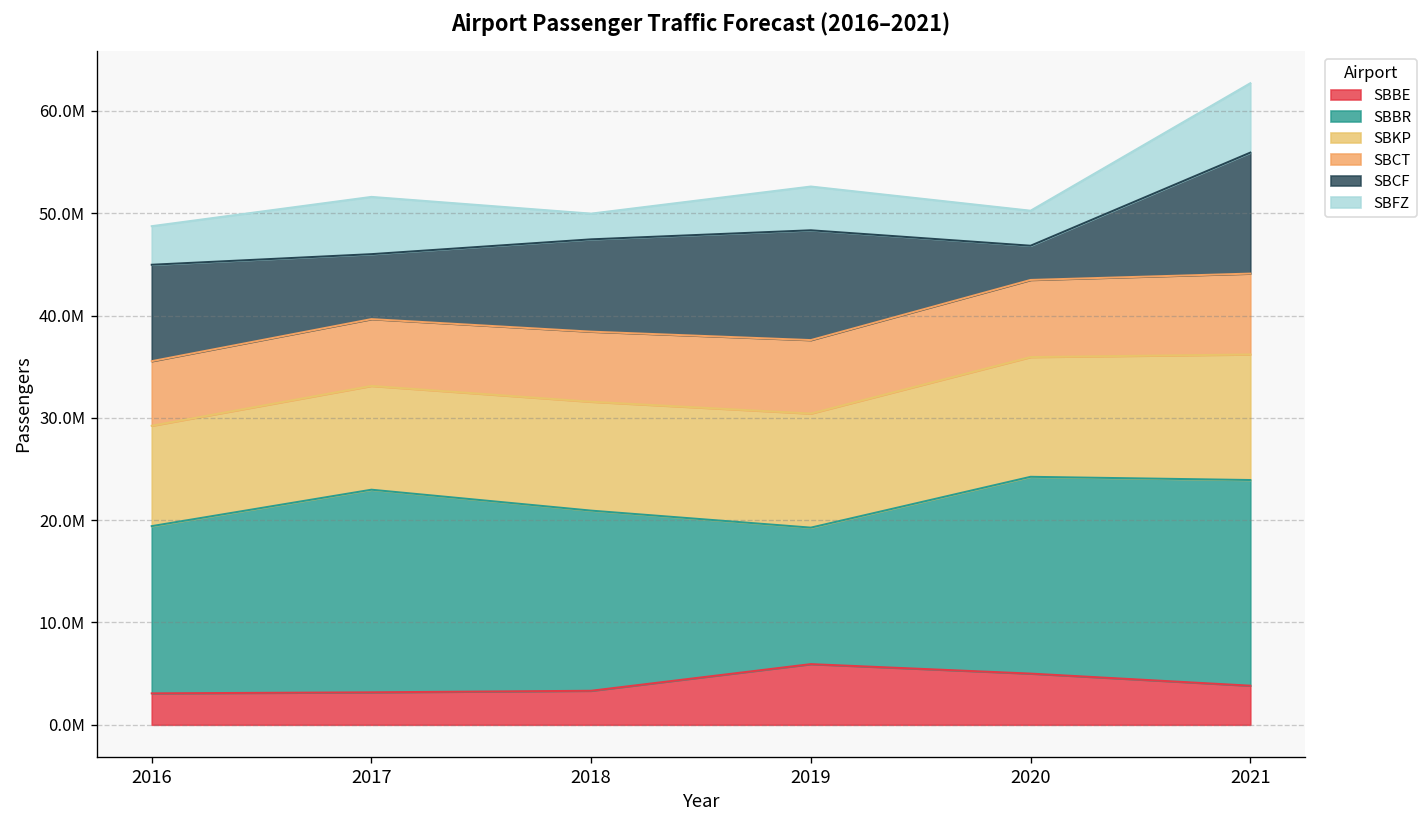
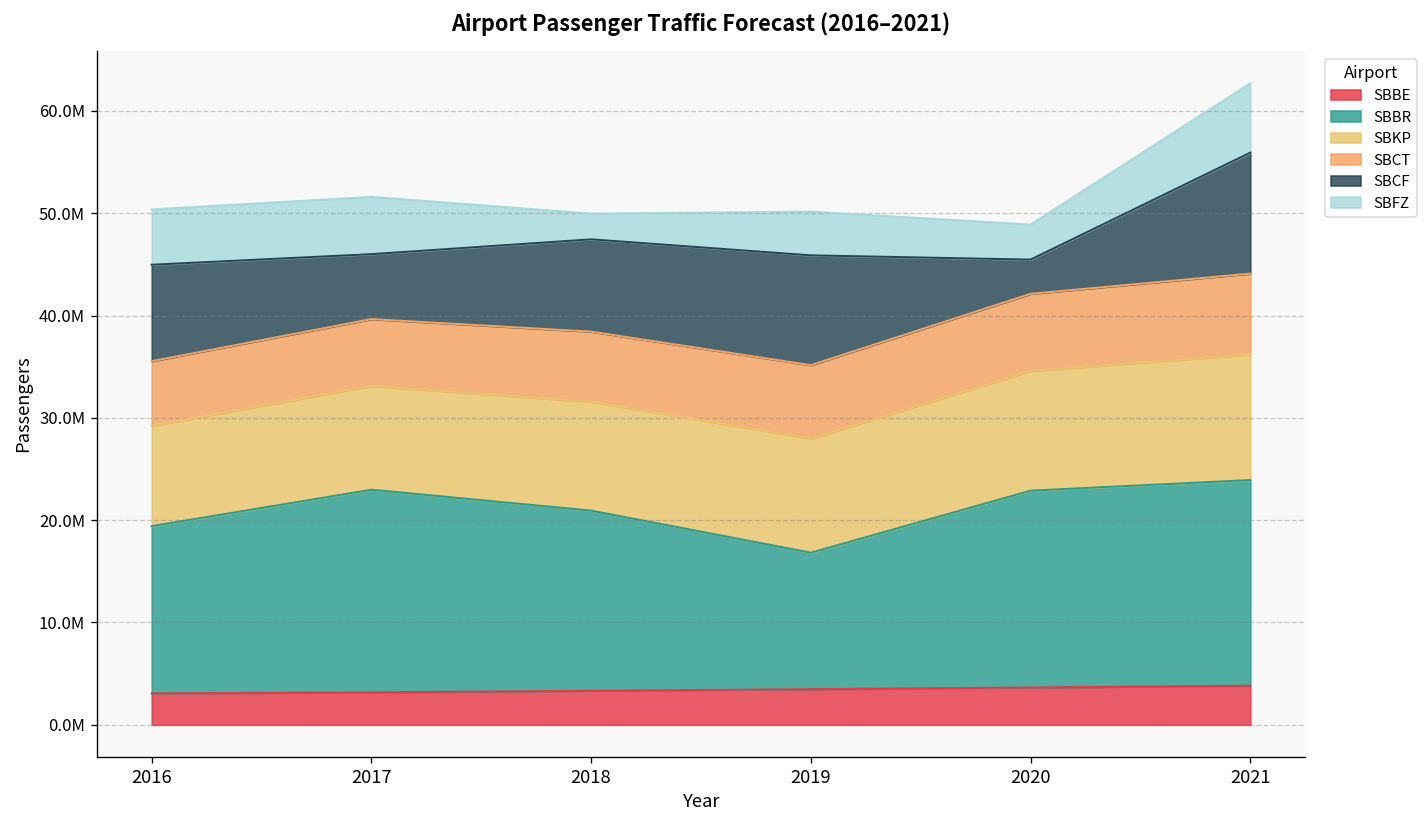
  {
    "SBBE": {
      "2016": 3000000,
      "2017": 3000000,
      "2018": 3000000,
-     "2019": 6000000,
-     "2020": 5000000,
+     "2019": 3000000,
+     "2020": 4000000,
      "2021": 4000000
    },
    "SBBR": {
      "2016": 16000000,
      "2017": 20000000,
      "2018": 18000000,
      "2019": 13000000,
      "2020": 19000000,
      "2021": 20000000
    },
    "SBCF": {
      "2016": 9000000,
      "2017": 6000000,
      "2018": 9000000,
      "2019": 11000000,
      "2020": 3000000,
      "2021": 12000000
    },
    "SBFZ": {
-     "2016": 4000000,
+     "2016": 5000000,
      "2017": 6000000,
      "2018": 3000000,
      "2019": 4000000,
      "2020": 3000000,
      "2021": 7000000
    }
  }
